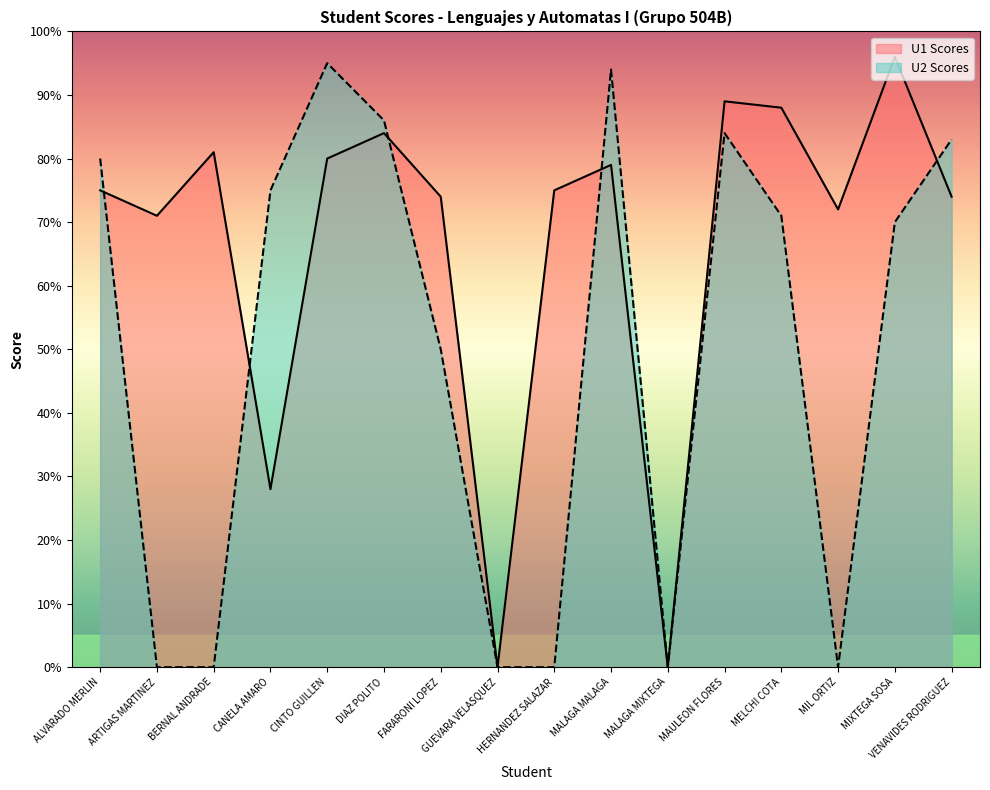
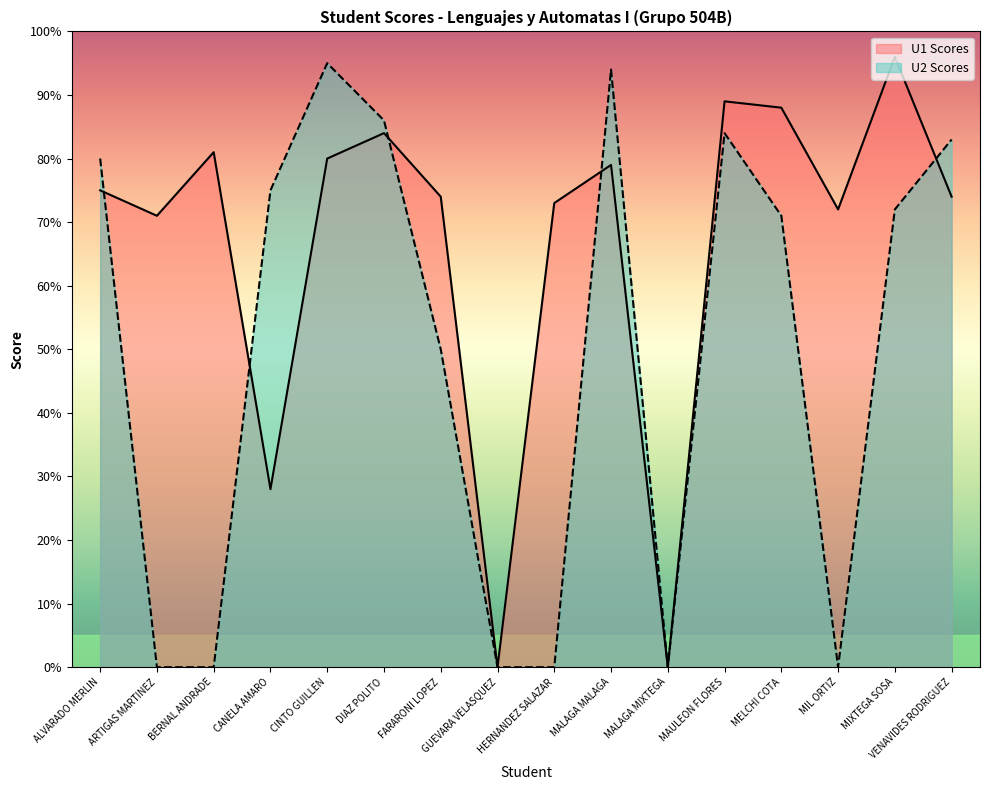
  {
    "U1 Scores": {
      "ALVARADO MERLIN": "75%",
      "ARTIGAS MARTINEZ": "71%",
      "BERNAL ANDRADE": "81%",
      "CANELA AMARO": "28%",
      "CINTO GUILLEN": "80%",
      "DIAZ POLITO": "84%",
      "FARARONI LOPEZ": "74%",
-     "HERNANDEZ SALAZAR": "75%",
+     "HERNANDEZ SALAZAR": "73%",
      "MALAGA MALAGA": "79%",
      "MAULEON FLORES": "89%",
      "MELCHI COTA": "88%",
      "MIL ORTIZ": "72%",
      "VENAVIDES RODRIGUEZ": "74%"
    },
    "U2 Scores": {
      "ALVARADO MERLIN": "80%",
      "CANELA AMARO": "75%",
      "CINTO GUILLEN": "95%",
      "DIAZ POLITO": "86%",
      "FARARONI LOPEZ": "50%",
      "MALAGA MALAGA": "94%",
      "MAULEON FLORES": "84%",
      "MELCHI COTA": "71%",
-     "MIXTEGA SOSA": "70%",
+     "MIXTEGA SOSA": "72%",
      "VENAVIDES RODRIGUEZ": "83%"
    }
  }
